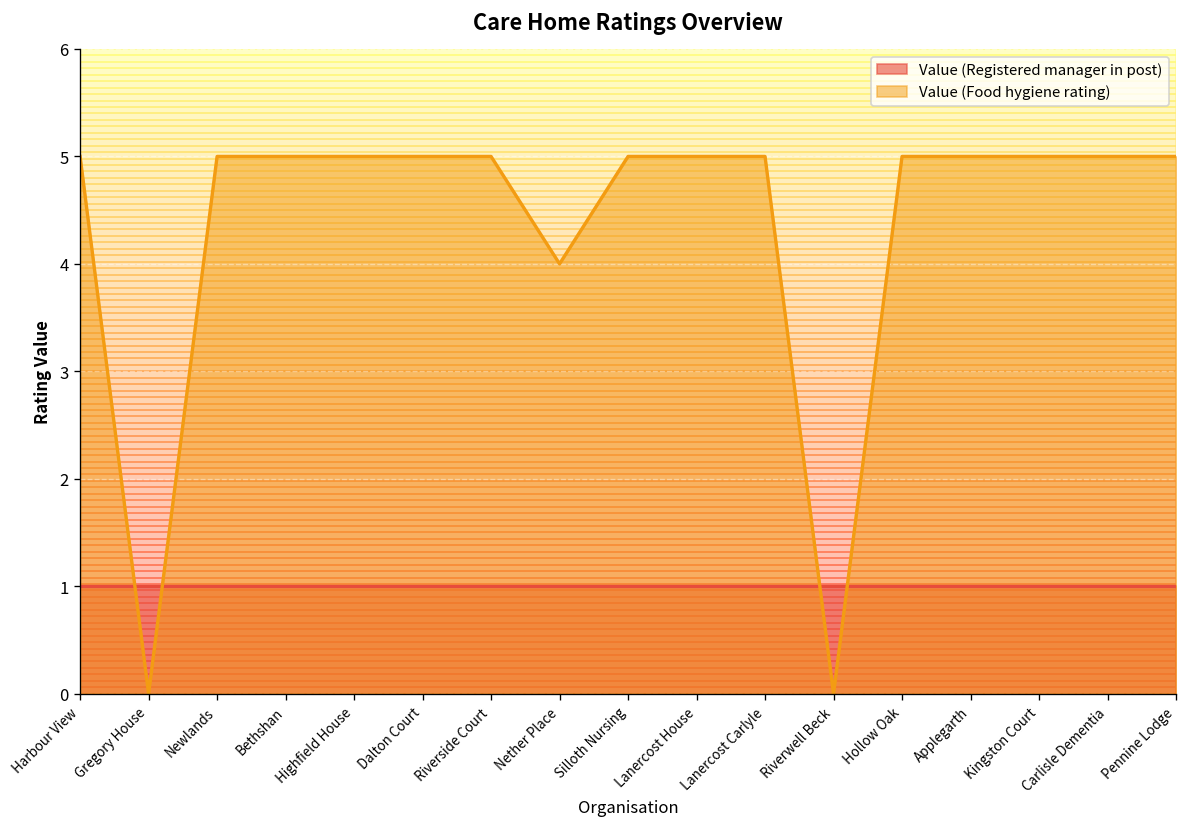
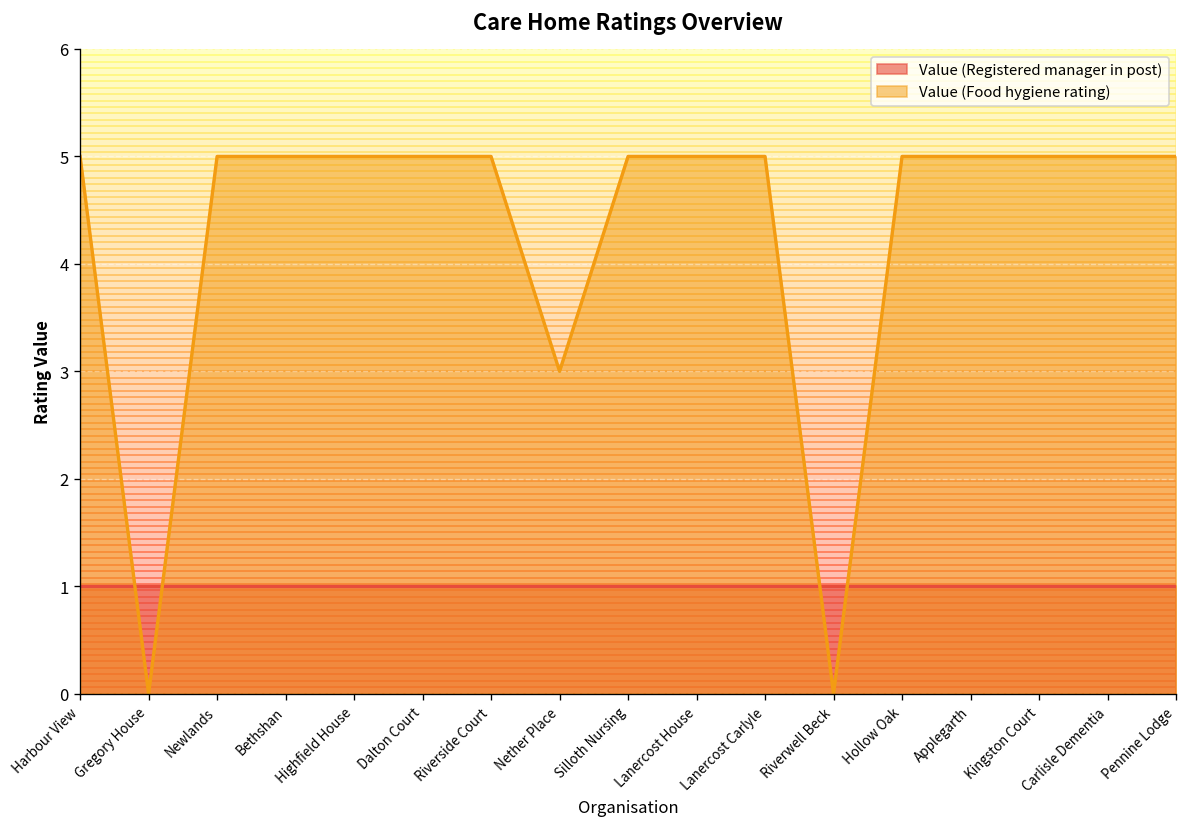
  {
    "Value (Registered manager in post)": {
      "Harbour View": 1,
      "Gregory House": 1,
      "Newlands": 1,
      "Bethshan": 1,
      "Highfield House": 1,
      "Dalton Court": 1,
      "Riverside Court": 1,
      "Nether Place": 1,
      "Silloth Nursing": 1,
      "Lanercost House": 1,
      "Lanercost Carlyle": 1,
      "Riverwell Beck": 1,
      "Hollow Oak": 1,
      "Applegarth": 1,
      "Kingston Court": 1,
      "Carlisle Dementia": 1,
      "Pennine Lodge": 1
    },
    "Value (Food hygiene rating)": {
      "Harbour View": 5,
      "Gregory House": 0,
      "Newlands": 5,
      "Bethshan": 5,
      "Highfield House": 5,
      "Dalton Court": 5,
      "Riverside Court": 5,
-     "Nether Place": 4,
+     "Nether Place": 3,
      "Silloth Nursing": 5,
      "Lanercost House": 5,
      "Lanercost Carlyle": 5,
      "Riverwell Beck": 0,
      "Hollow Oak": 5,
      "Applegarth": 5,
      "Kingston Court": 5,
      "Carlisle Dementia": 5,
      "Pennine Lodge": 5
    }
  }
